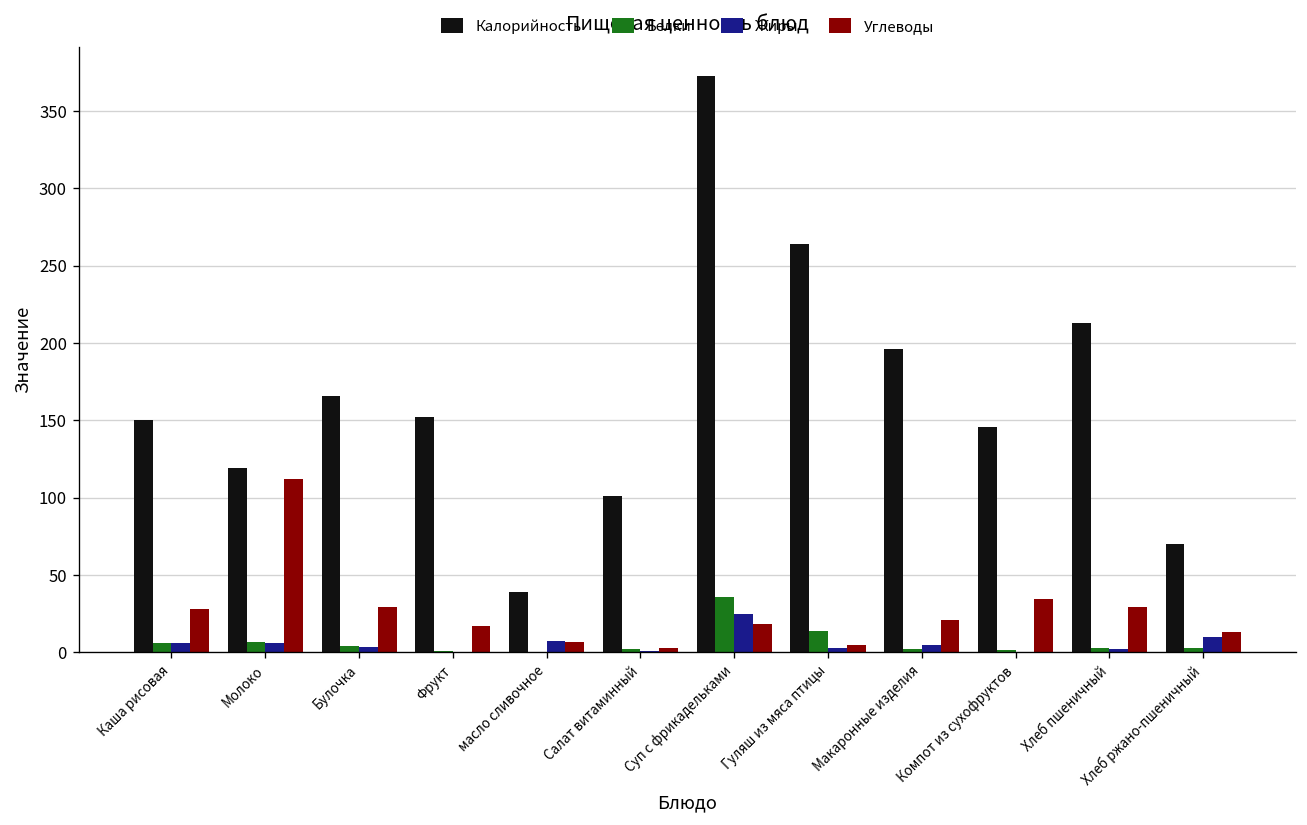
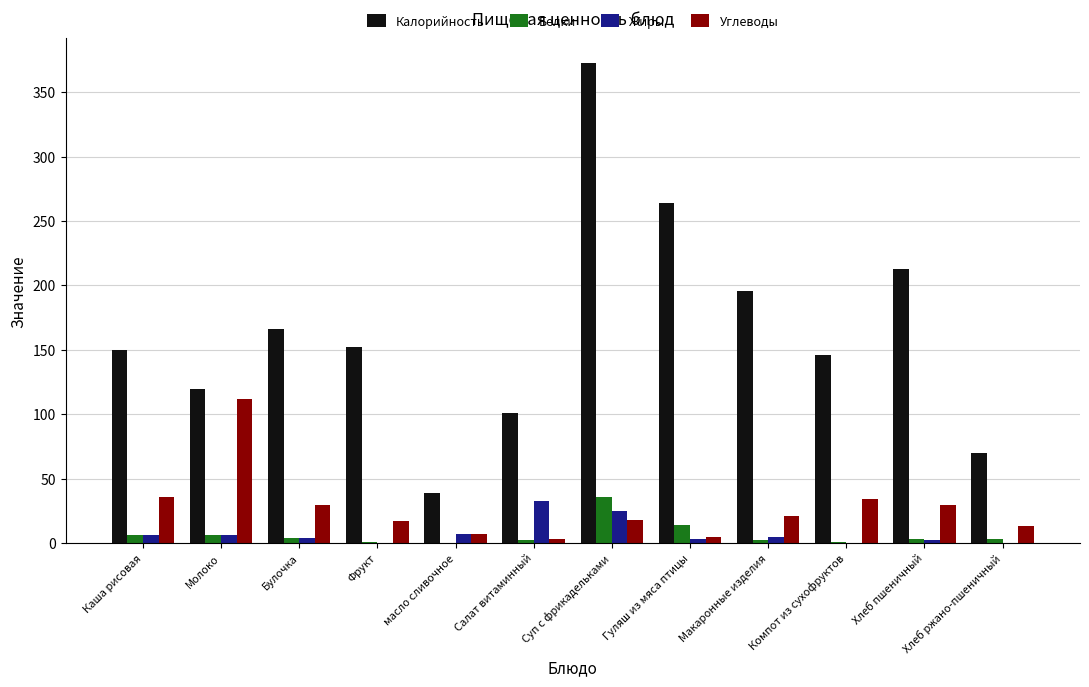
  {
    "Калорийность": {
      "Каша рисовая": 150,
      "Молоко": 119,
      "Булочка": 166,
      "Фрукт": 152,
      "масло сливочное": 39,
      "Салат витаминный": 101,
      "Суп с фрикадельками": 373,
      "Гуляш из мяса птицы": 264,
      "Макаронные изделия": 196,
      "Компот из сухофруктов": 146,
      "Хлеб пшеничный": 213,
      "Хлеб ржано-пшеничный": 70
    },
    "Белки": {
      "Каша рисовая": 6,
      "Молоко": 7,
      "Булочка": 4,
      "Салат витаминный": 2,
      "Суп с фрикадельками": 36,
      "Гуляш из мяса птицы": 14,
      "Макаронные изделия": 2,
      "Хлеб пшеничный": 3,
      "Хлеб ржано-пшеничный": 3
    },
    "Жиры": {
      "Каша рисовая": 6,
      "Молоко": 6,
      "Булочка": 4,
      "Фрукт": 0,
      "масло сливочное": 7,
-     "Салат витаминный": 1,
+     "Салат витаминный": 33,
      "Суп с фрикадельками": 25,
      "Гуляш из мяса птицы": 3,
      "Макаронные изделия": 5,
      "Компот из сухофруктов": 0,
      "Хлеб пшеничный": 2,
-     "Хлеб ржано-пшеничный": 10
+     "Хлеб ржано-пшеничный": 0
    },
    "Углеводы": {
-     "Каша рисовая": 28,
+     "Каша рисовая": 36,
      "Молоко": 112,
      "Булочка": 29,
      "Фрукт": 17,
      "масло сливочное": 7,
      "Салат витаминный": 3,
      "Суп с фрикадельками": 18,
      "Гуляш из мяса птицы": 5,
      "Макаронные изделия": 21,
      "Компот из сухофруктов": 34,
      "Хлеб пшеничный": 29,
      "Хлеб ржано-пшеничный": 13
    }
  }
